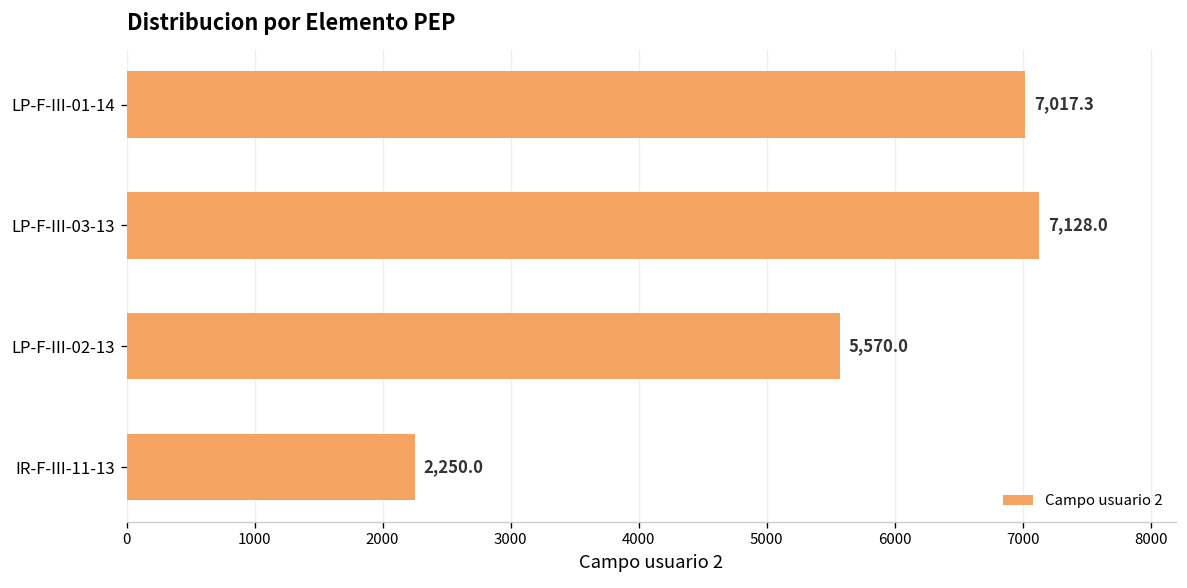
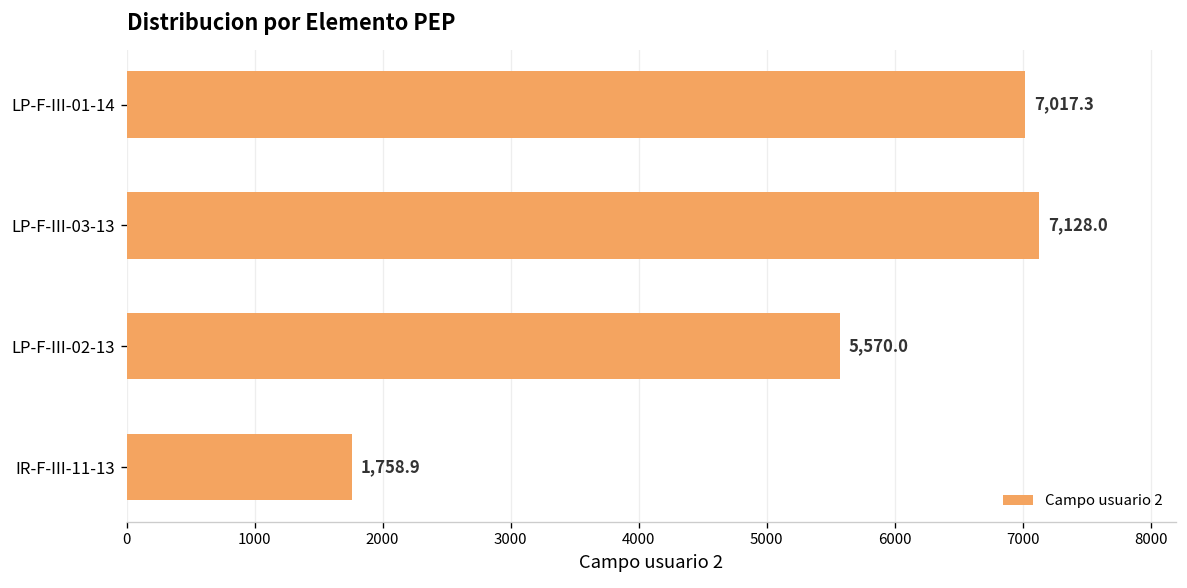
  {
    "LP-F-III-01-14": "7,017.3",
    "LP-F-III-03-13": "7,128.0",
    "LP-F-III-02-13": "5,570.0",
-   "IR-F-III-11-13": "2,250.0"
+   "IR-F-III-11-13": "1,758.9"
  }
